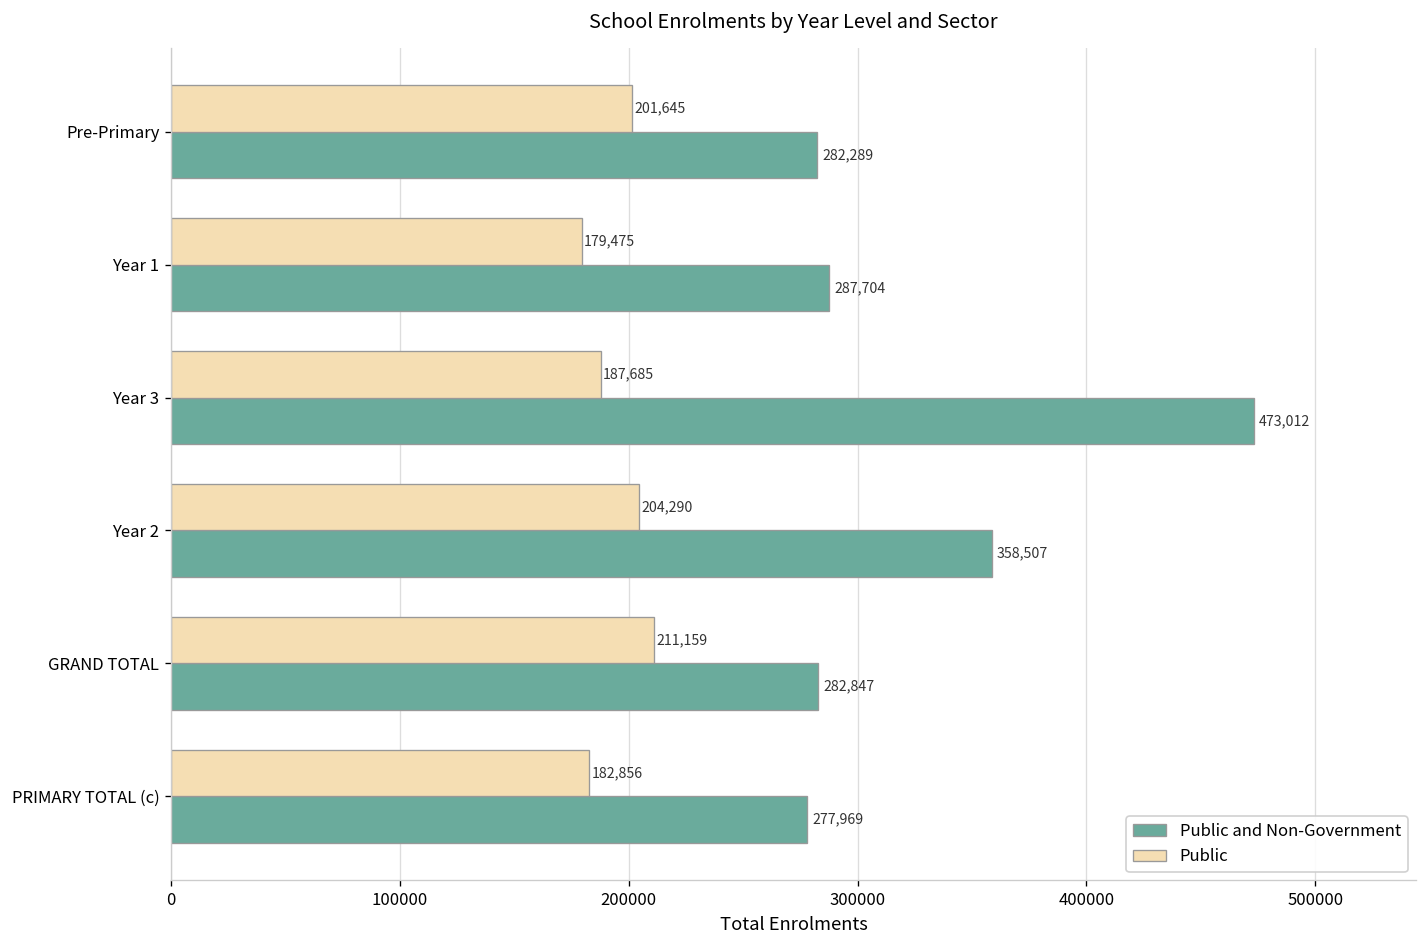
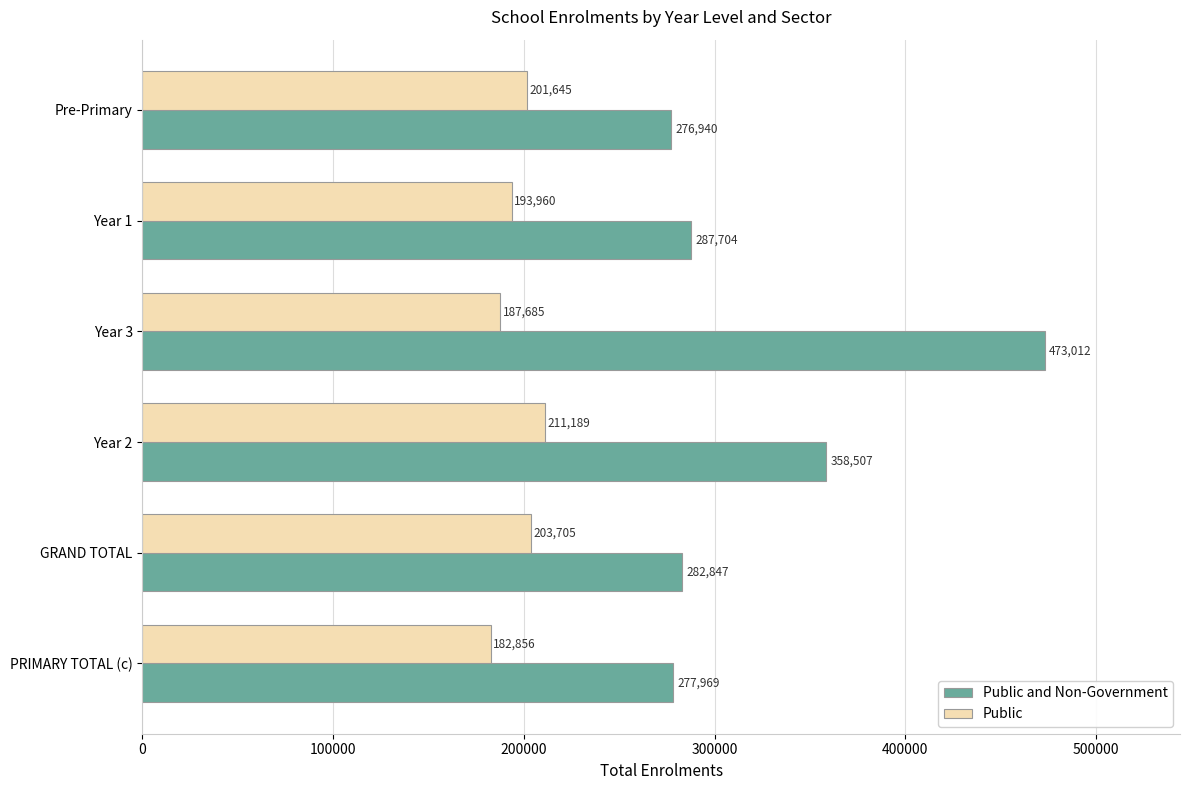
  {
    "Public and Non-Government": {
-     "Pre-Primary": "282,289",
+     "Pre-Primary": "276,940",
      "Year 1": "287,704",
      "Year 3": "473,012",
      "Year 2": "358,507",
      "GRAND TOTAL": "282,847",
      "PRIMARY TOTAL (c)": "277,969"
    },
    "Public": {
      "Pre-Primary": "201,645",
-     "Year 1": "179,475",
+     "Year 1": "193,960",
      "Year 3": "187,685",
-     "Year 2": "204,290",
-     "GRAND TOTAL": "211,159",
+     "Year 2": "211,189",
+     "GRAND TOTAL": "203,705",
      "PRIMARY TOTAL (c)": "182,856"
    }
  }
